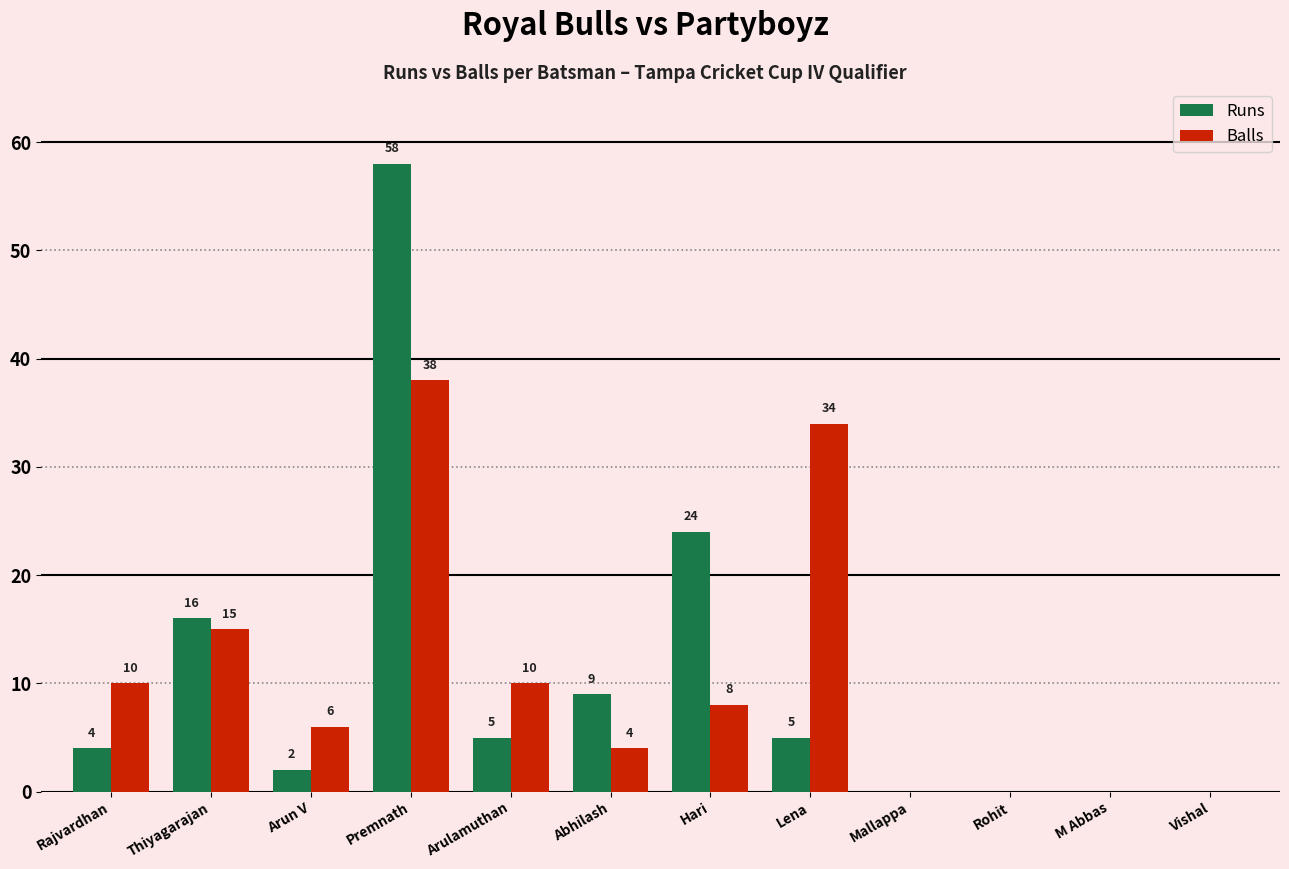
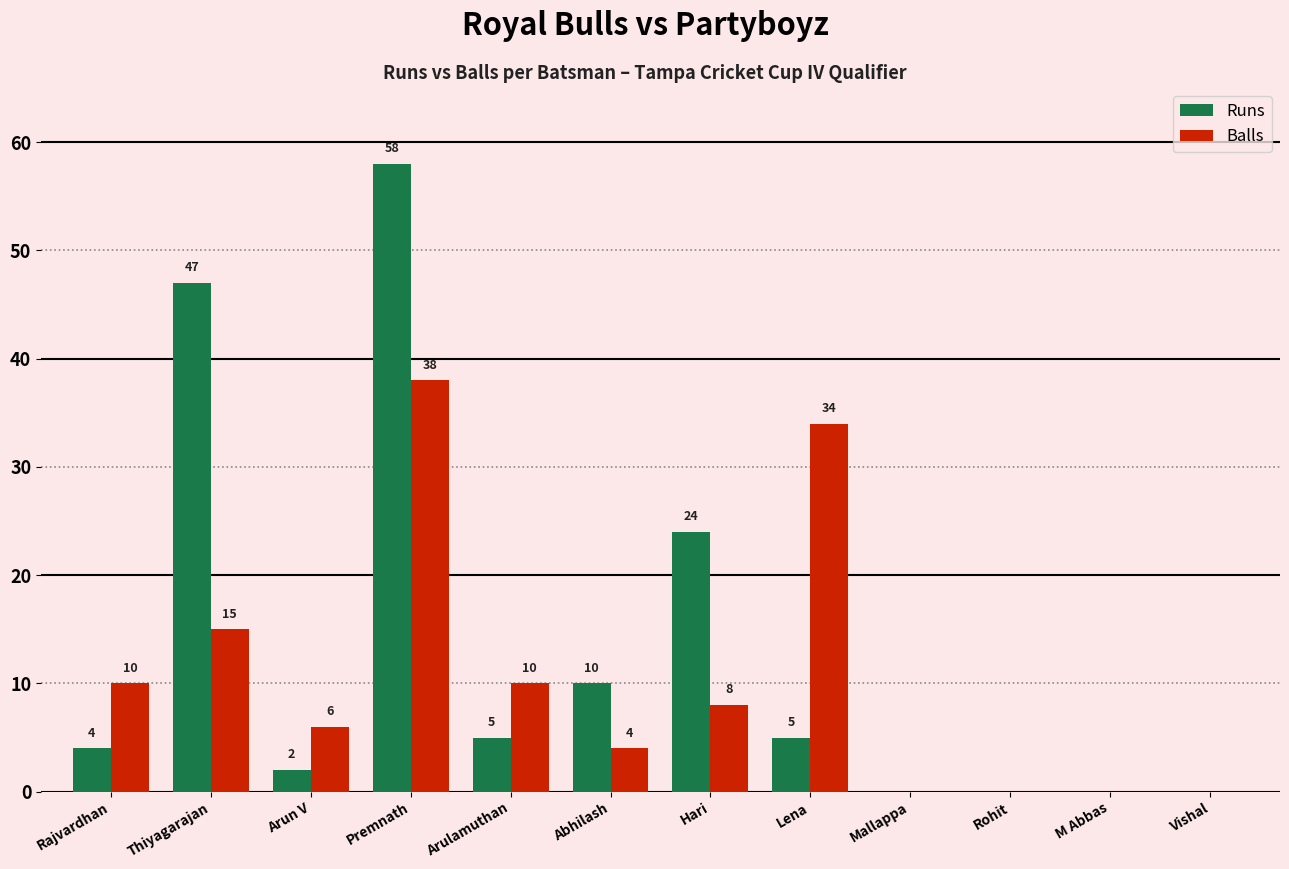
  {
    "Runs": {
      "Rajvardhan": 4,
-     "Thiyagarajan": 16,
+     "Thiyagarajan": 47,
      "Arun V": 2,
      "Premnath": 58,
      "Arulamuthan": 5,
-     "Abhilash": 9,
+     "Abhilash": 10,
      "Hari": 24,
      "Lena": 5
    },
    "Balls": {
      "Rajvardhan": 10,
      "Thiyagarajan": 15,
      "Arun V": 6,
      "Premnath": 38,
      "Arulamuthan": 10,
      "Abhilash": 4,
      "Hari": 8,
      "Lena": 34
    }
  }
